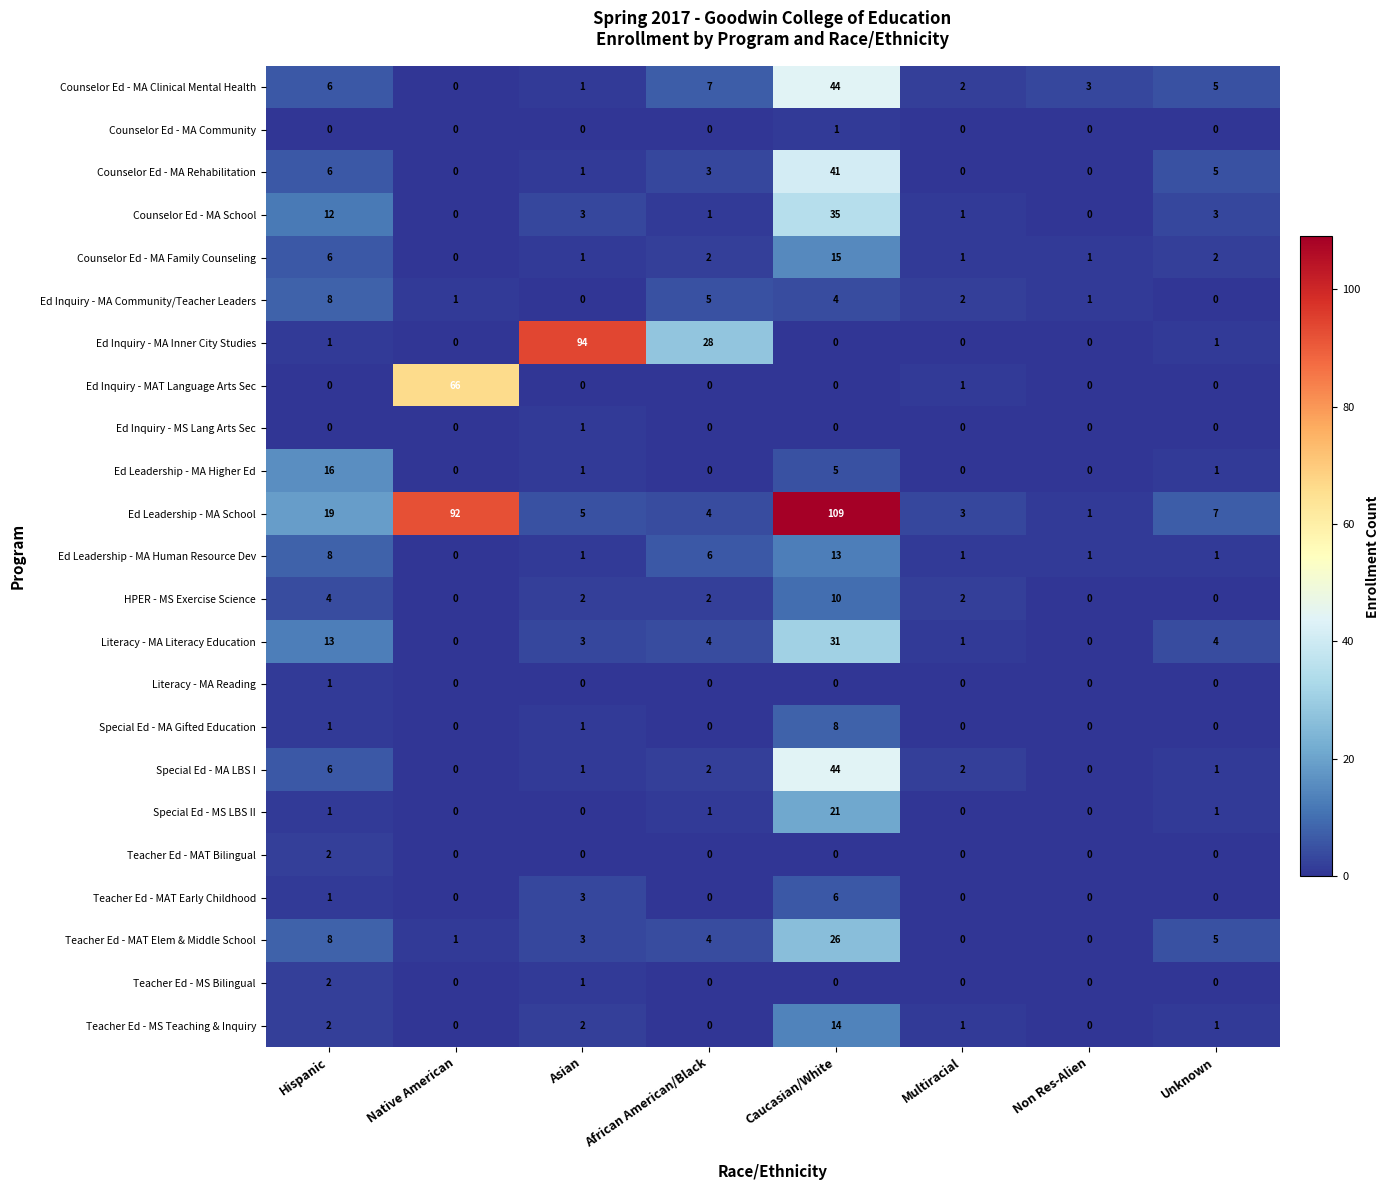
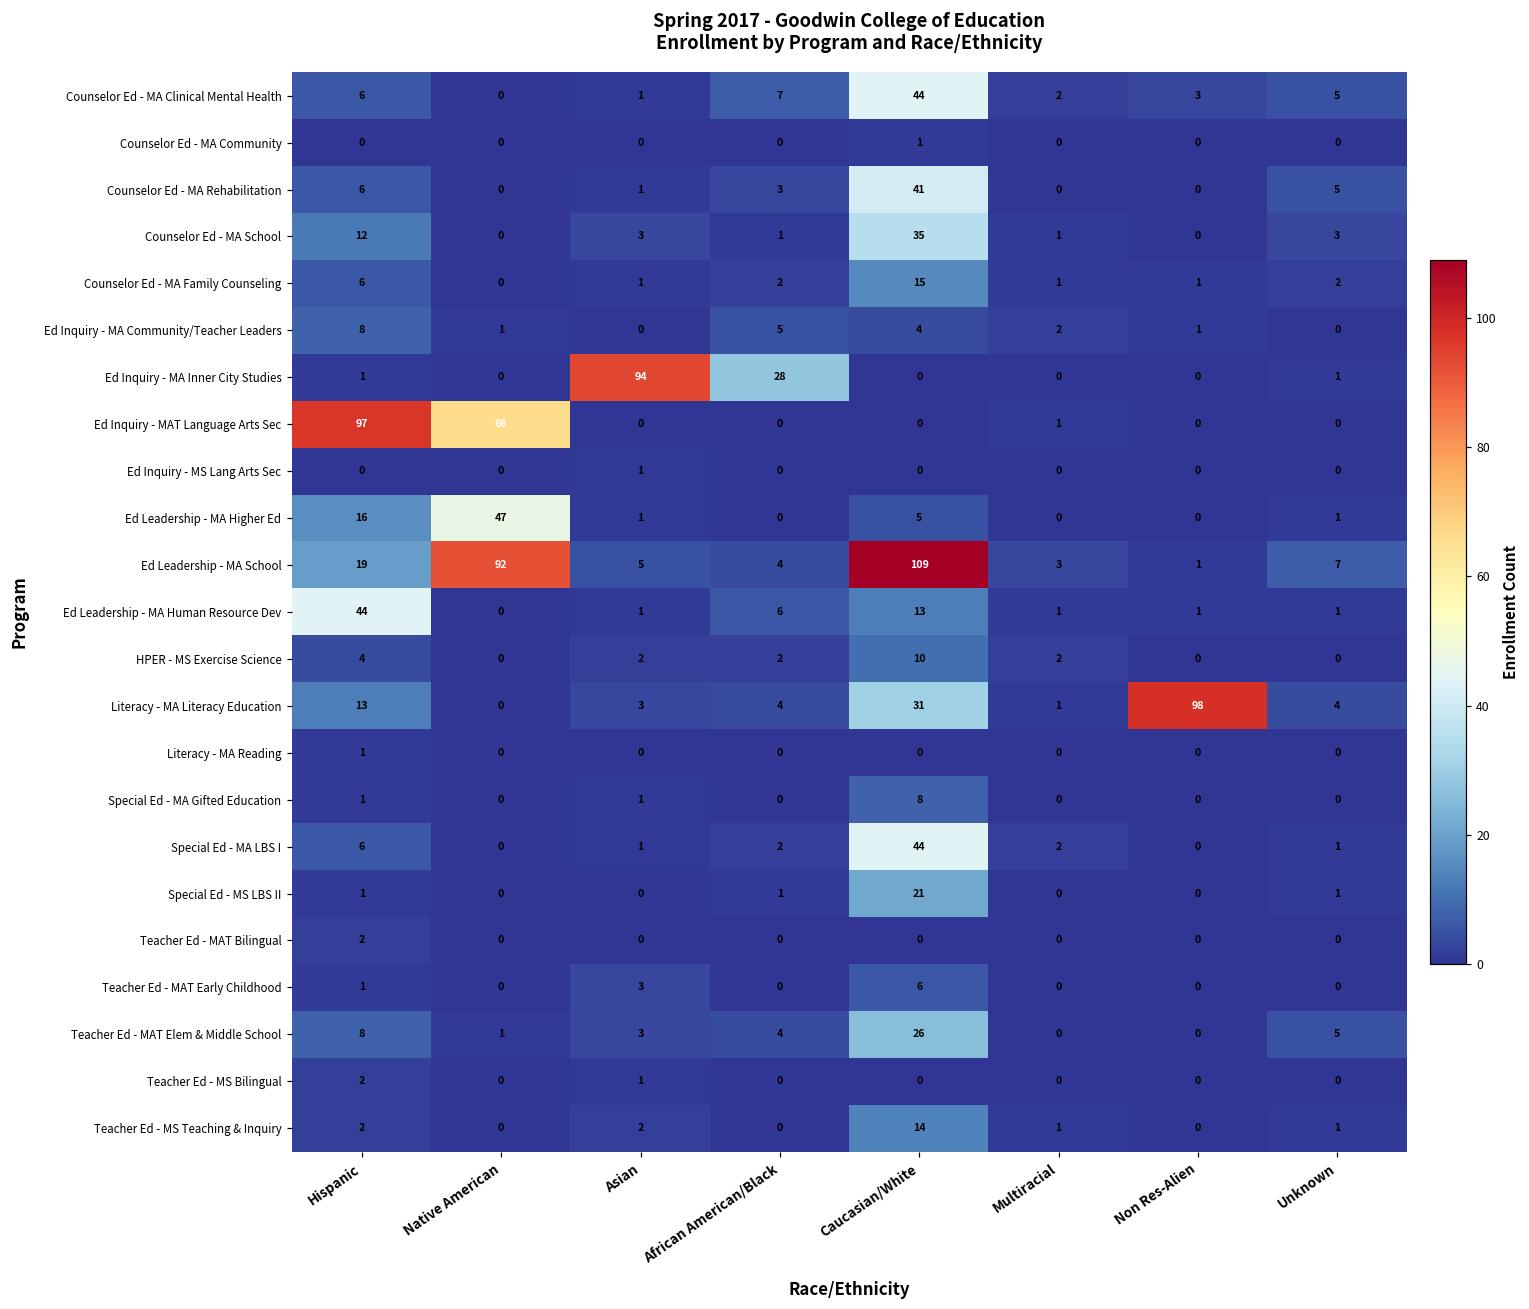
  {
    "Counselor Ed - MA Clinical Mental Health": {
      "Hispanic": 6,
      "Native American": 0,
      "Asian": 1,
      "African American/Black": 7,
      "Caucasian/White": 44,
      "Multiracial": 2,
      "Non Res-Alien": 3,
      "Unknown": 5
    },
    "Counselor Ed - MA Community": {
      "Hispanic": 0,
      "Native American": 0,
      "Asian": 0,
      "African American/Black": 0,
      "Caucasian/White": 1,
      "Multiracial": 0,
      "Non Res-Alien": 0,
      "Unknown": 0
    },
    "Counselor Ed - MA Rehabilitation": {
      "Hispanic": 6,
      "Native American": 0,
      "Asian": 1,
      "African American/Black": 3,
      "Caucasian/White": 41,
      "Multiracial": 0,
      "Non Res-Alien": 0,
      "Unknown": 5
    },
    "Counselor Ed - MA School": {
      "Hispanic": 12,
      "Native American": 0,
      "Asian": 3,
      "African American/Black": 1,
      "Caucasian/White": 35,
      "Multiracial": 1,
      "Non Res-Alien": 0,
      "Unknown": 3
    },
    "Counselor Ed - MA Family Counseling": {
      "Hispanic": 6,
      "Native American": 0,
      "Asian": 1,
      "African American/Black": 2,
      "Caucasian/White": 15,
      "Multiracial": 1,
      "Non Res-Alien": 1,
      "Unknown": 2
    },
    "Ed Inquiry - MA Community/Teacher Leaders": {
      "Hispanic": 8,
      "Native American": 1,
      "Asian": 0,
      "African American/Black": 5,
      "Caucasian/White": 4,
      "Multiracial": 2,
      "Non Res-Alien": 1,
      "Unknown": 0
    },
    "Ed Inquiry - MA Inner City Studies": {
      "Hispanic": 1,
      "Native American": 0,
      "Asian": 94,
      "African American/Black": 28,
      "Caucasian/White": 0,
      "Multiracial": 0,
      "Non Res-Alien": 0,
      "Unknown": 1
    },
    "Ed Inquiry - MAT Language Arts Sec": {
-     "Hispanic": 0,
+     "Hispanic": 97,
      "Native American": 66,
      "Asian": 0,
      "African American/Black": 0,
      "Caucasian/White": 0,
      "Multiracial": 1,
      "Non Res-Alien": 0,
      "Unknown": 0
    },
    "Ed Inquiry - MS Lang Arts Sec": {
      "Hispanic": 0,
      "Native American": 0,
      "Asian": 1,
      "African American/Black": 0,
      "Caucasian/White": 0,
      "Multiracial": 0,
      "Non Res-Alien": 0,
      "Unknown": 0
    },
    "Ed Leadership - MA Higher Ed": {
      "Hispanic": 16,
-     "Native American": 0,
+     "Native American": 47,
      "Asian": 1,
      "African American/Black": 0,
      "Caucasian/White": 5,
      "Multiracial": 0,
      "Non Res-Alien": 0,
      "Unknown": 1
    },
    "Ed Leadership - MA School": {
      "Hispanic": 19,
      "Native American": 92,
      "Asian": 5,
      "African American/Black": 4,
      "Caucasian/White": 109,
      "Multiracial": 3,
      "Non Res-Alien": 1,
      "Unknown": 7
    },
    "Ed Leadership - MA Human Resource Dev": {
-     "Hispanic": 8,
+     "Hispanic": 44,
      "Native American": 0,
      "Asian": 1,
      "African American/Black": 6,
      "Caucasian/White": 13,
      "Multiracial": 1,
      "Non Res-Alien": 1,
      "Unknown": 1
    },
    "HPER - MS Exercise Science": {
      "Hispanic": 4,
      "Native American": 0,
      "Asian": 2,
      "African American/Black": 2,
      "Caucasian/White": 10,
      "Multiracial": 2,
      "Non Res-Alien": 0,
      "Unknown": 0
    },
    "Literacy - MA Literacy Education": {
      "Hispanic": 13,
      "Native American": 0,
      "Asian": 3,
      "African American/Black": 4,
      "Caucasian/White": 31,
      "Multiracial": 1,
-     "Non Res-Alien": 0,
+     "Non Res-Alien": 98,
      "Unknown": 4
    },
    "Literacy - MA Reading": {
      "Hispanic": 1,
      "Native American": 0,
      "Asian": 0,
      "African American/Black": 0,
      "Caucasian/White": 0,
      "Multiracial": 0,
      "Non Res-Alien": 0,
      "Unknown": 0
    },
    "Special Ed - MA Gifted Education": {
      "Hispanic": 1,
      "Native American": 0,
      "Asian": 1,
      "African American/Black": 0,
      "Caucasian/White": 8,
      "Multiracial": 0,
      "Non Res-Alien": 0,
      "Unknown": 0
    },
    "Special Ed - MA LBS I": {
      "Hispanic": 6,
      "Native American": 0,
      "Asian": 1,
      "African American/Black": 2,
      "Caucasian/White": 44,
      "Multiracial": 2,
      "Non Res-Alien": 0,
      "Unknown": 1
    },
    "Special Ed - MS LBS II": {
      "Hispanic": 1,
      "Native American": 0,
      "Asian": 0,
      "African American/Black": 1,
      "Caucasian/White": 21,
      "Multiracial": 0,
      "Non Res-Alien": 0,
      "Unknown": 1
    },
    "Teacher Ed - MAT Bilingual": {
      "Hispanic": 2,
      "Native American": 0,
      "Asian": 0,
      "African American/Black": 0,
      "Caucasian/White": 0,
      "Multiracial": 0,
      "Non Res-Alien": 0,
      "Unknown": 0
    },
    "Teacher Ed - MAT Early Childhood": {
      "Hispanic": 1,
      "Native American": 0,
      "Asian": 3,
      "African American/Black": 0,
      "Caucasian/White": 6,
      "Multiracial": 0,
      "Non Res-Alien": 0,
      "Unknown": 0
    },
    "Teacher Ed - MAT Elem & Middle School": {
      "Hispanic": 8,
      "Native American": 1,
      "Asian": 3,
      "African American/Black": 4,
      "Caucasian/White": 26,
      "Multiracial": 0,
      "Non Res-Alien": 0,
      "Unknown": 5
    },
    "Teacher Ed - MS Bilingual": {
      "Hispanic": 2,
      "Native American": 0,
      "Asian": 1,
      "African American/Black": 0,
      "Caucasian/White": 0,
      "Multiracial": 0,
      "Non Res-Alien": 0,
      "Unknown": 0
    },
    "Teacher Ed - MS Teaching & Inquiry": {
      "Hispanic": 2,
      "Native American": 0,
      "Asian": 2,
      "African American/Black": 0,
      "Caucasian/White": 14,
      "Multiracial": 1,
      "Non Res-Alien": 0,
      "Unknown": 1
    }
  }
